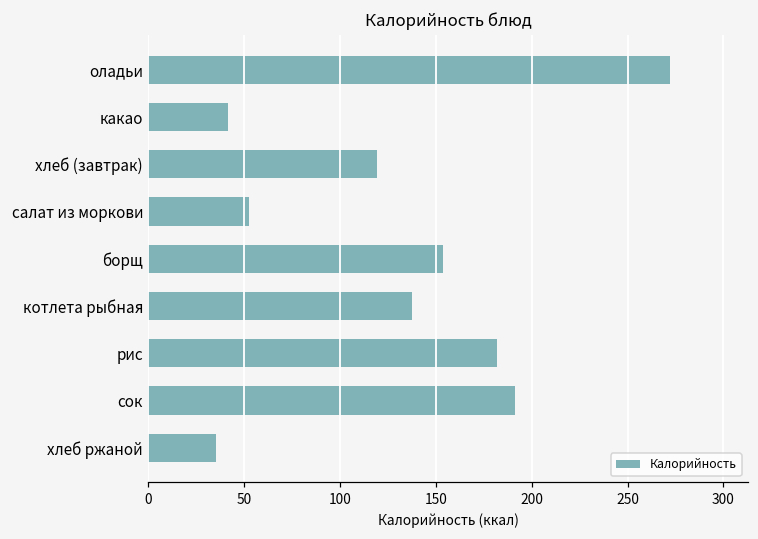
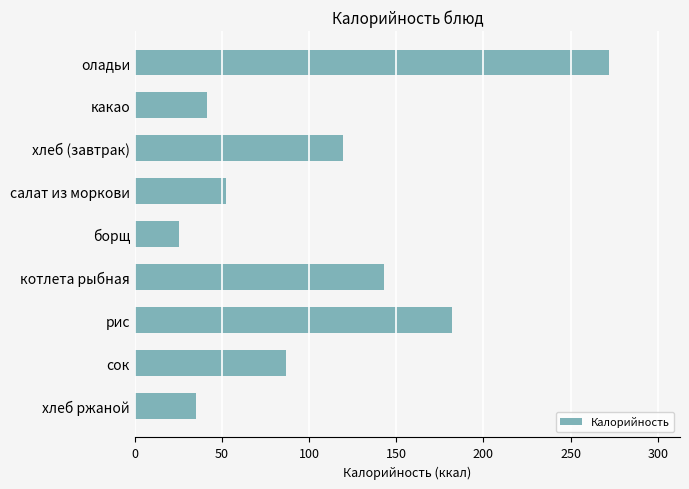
  {
    "оладьи": 272,
    "какао": 42,
    "хлеб (завтрак)": 119,
    "салат из моркови": 52,
-   "борщ": 154,
-   "котлета рыбная": 138,
+   "борщ": 25,
+   "котлета рыбная": 143,
    "рис": 182,
-   "сок": 191,
+   "сок": 87,
    "хлеб ржаной": 35
  }
